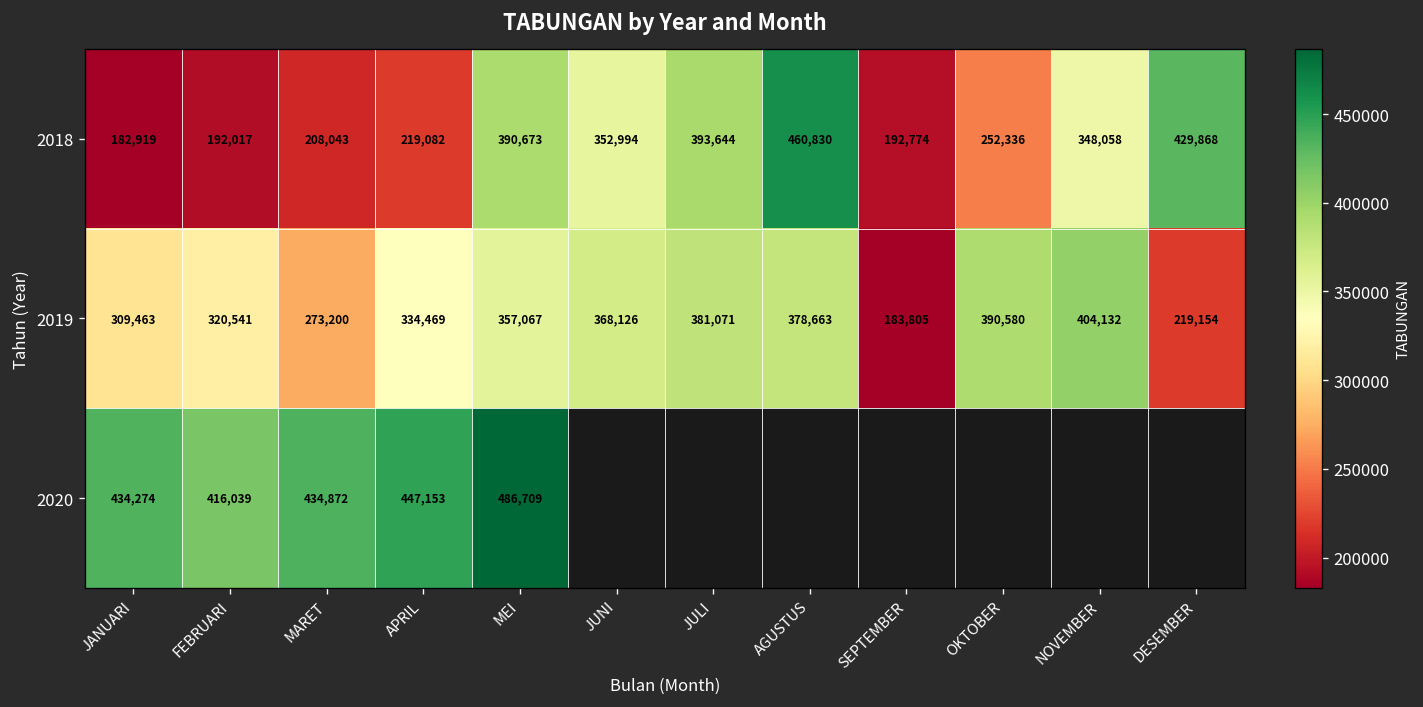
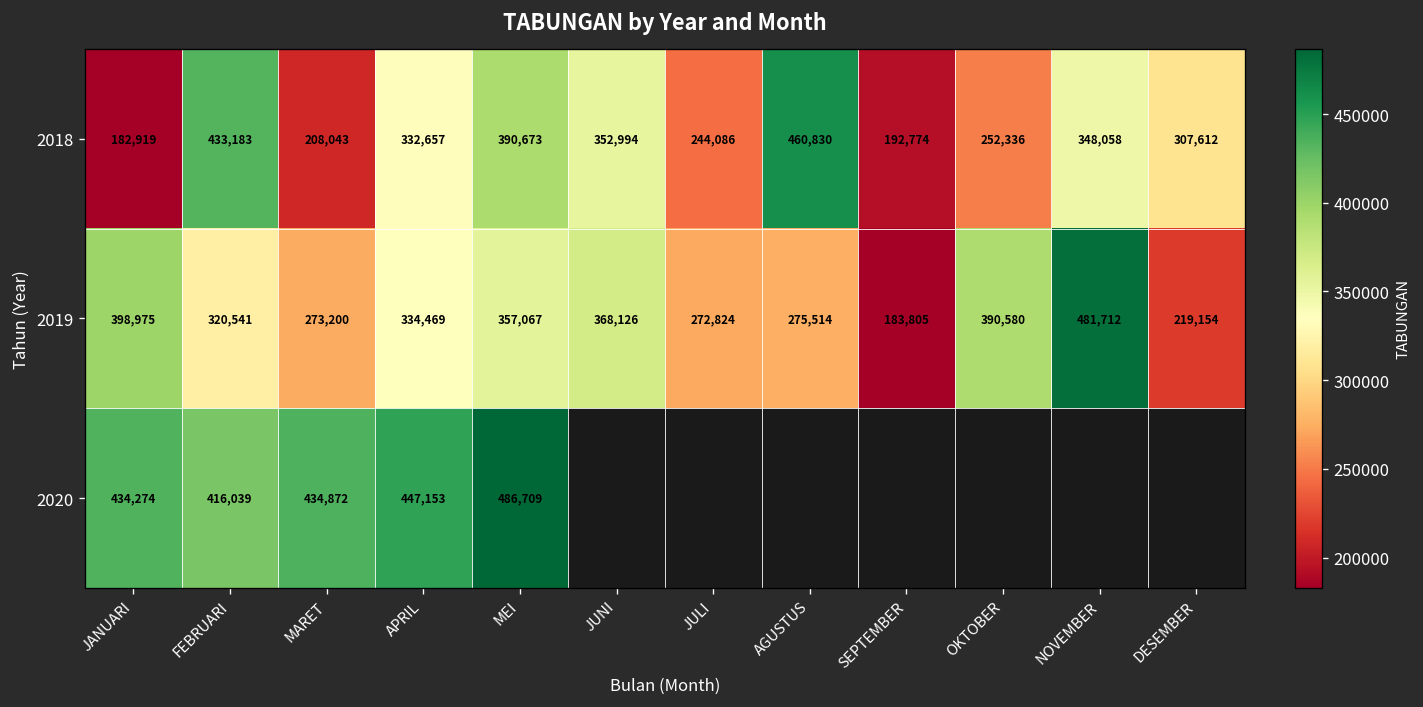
  {
    "2018": {
      "JANUARI": "182,919",
-     "FEBRUARI": "192,017",
+     "FEBRUARI": "433,183",
      "MARET": "208,043",
-     "APRIL": "219,082",
+     "APRIL": "332,657",
      "MEI": "390,673",
      "JUNI": "352,994",
-     "JULI": "393,644",
+     "JULI": "244,086",
      "AGUSTUS": "460,830",
      "SEPTEMBER": "192,774",
      "OKTOBER": "252,336",
      "NOVEMBER": "348,058",
-     "DESEMBER": "429,868"
+     "DESEMBER": "307,612"
    },
    "2019": {
-     "JANUARI": "309,463",
+     "JANUARI": "398,975",
      "FEBRUARI": "320,541",
      "MARET": "273,200",
      "APRIL": "334,469",
      "MEI": "357,067",
      "JUNI": "368,126",
-     "JULI": "381,071",
-     "AGUSTUS": "378,663",
+     "JULI": "272,824",
+     "AGUSTUS": "275,514",
      "SEPTEMBER": "183,805",
      "OKTOBER": "390,580",
-     "NOVEMBER": "404,132",
+     "NOVEMBER": "481,712",
      "DESEMBER": "219,154"
    },
    "2020": {
      "JANUARI": "434,274",
      "FEBRUARI": "416,039",
      "MARET": "434,872",
      "APRIL": "447,153",
      "MEI": "486,709"
    }
  }
